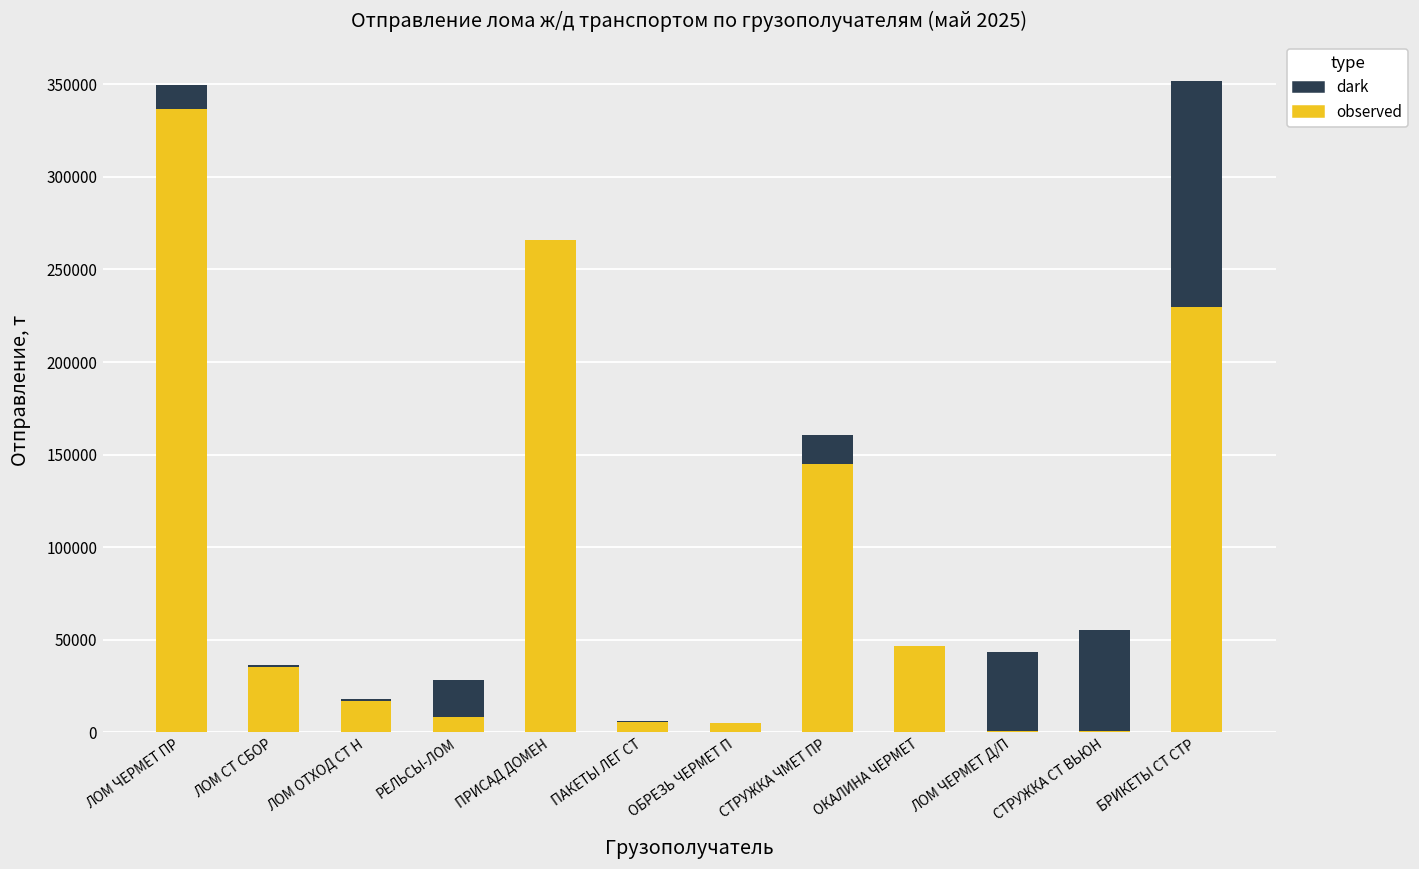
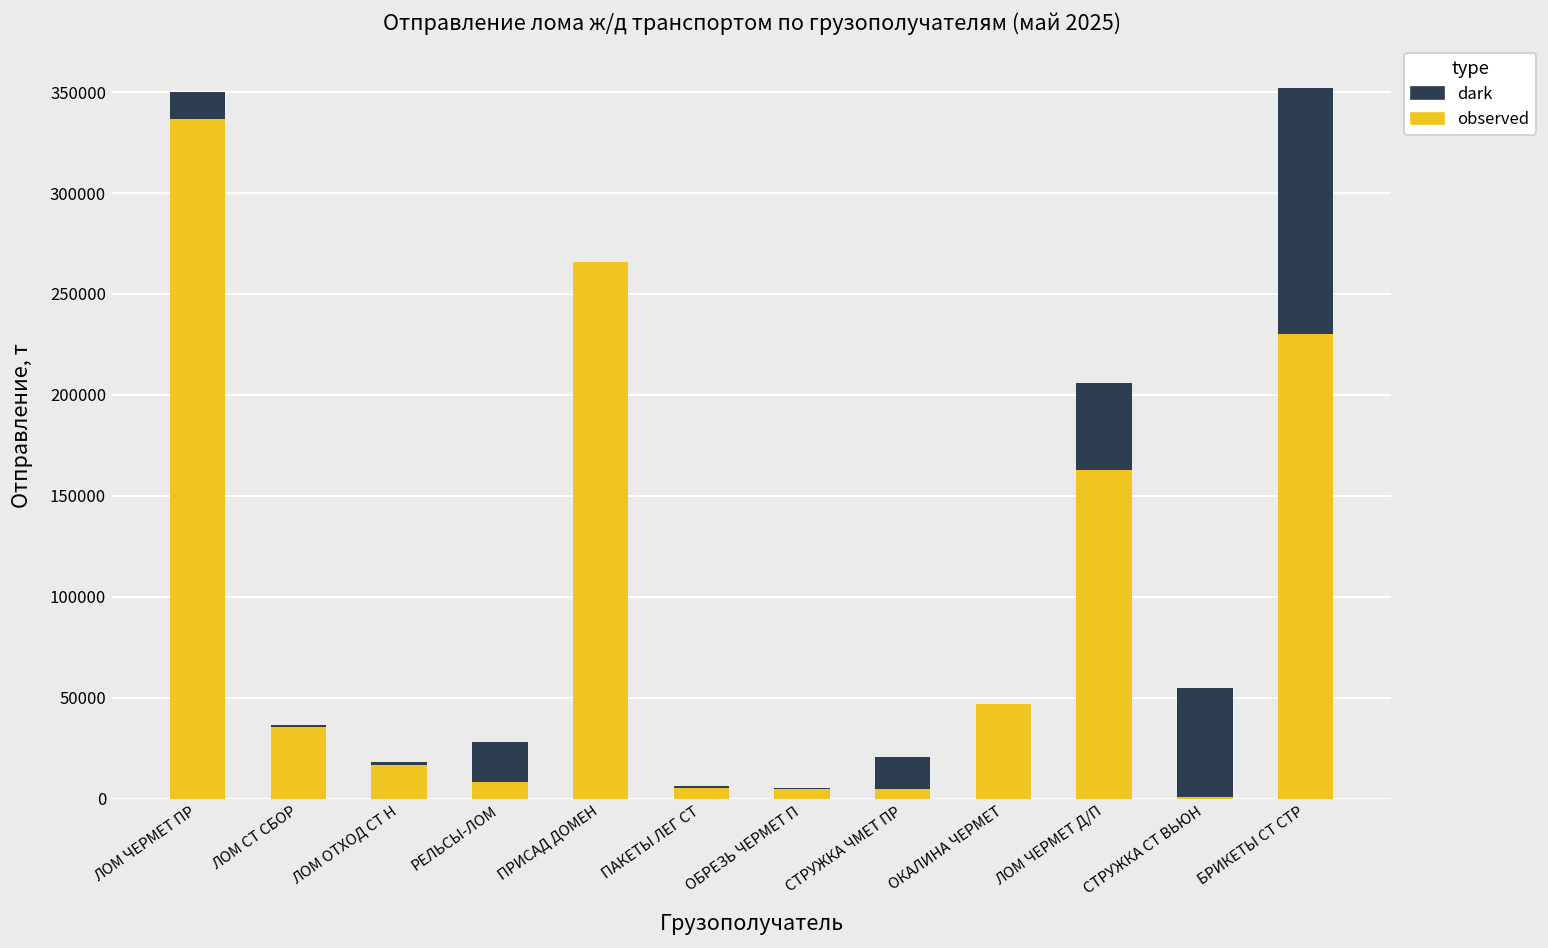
  {
    "observed": {
      "ЛОМ ЧЕРМЕТ ПР": 337000,
      "ЛОМ СТ СБОР": 35000,
      "ЛОМ ОТХОД СТ Н": 17000,
      "РЕЛЬСЫ-ЛОМ": 8000,
      "ПРИСАД ДОМЕН": 266000,
      "ПАКЕТЫ ЛЕГ СТ": 5000,
      "ОБРЕЗЬ ЧЕРМЕТ П": 5000,
-     "СТРУЖКА ЧМЕТ ПР": 145000,
+     "СТРУЖКА ЧМЕТ ПР": 5000,
      "ОКАЛИНА ЧЕРМЕТ": 47000,
-     "ЛОМ ЧЕРМЕТ Д/П": 1000,
+     "ЛОМ ЧЕРМЕТ Д/П": 163000,
      "БРИКЕТЫ СТ СТР": 230000
    },
    "dark": {
      "ЛОМ ЧЕРМЕТ ПР": 13000,
      "РЕЛЬСЫ-ЛОМ": 20000,
      "ПРИСАД ДОМЕН": 0,
      "СТРУЖКА ЧМЕТ ПР": 16000,
      "ЛОМ ЧЕРМЕТ Д/П": 43000,
      "СТРУЖКА СТ ВЬЮН": 54000,
      "БРИКЕТЫ СТ СТР": 122000
    }
  }
